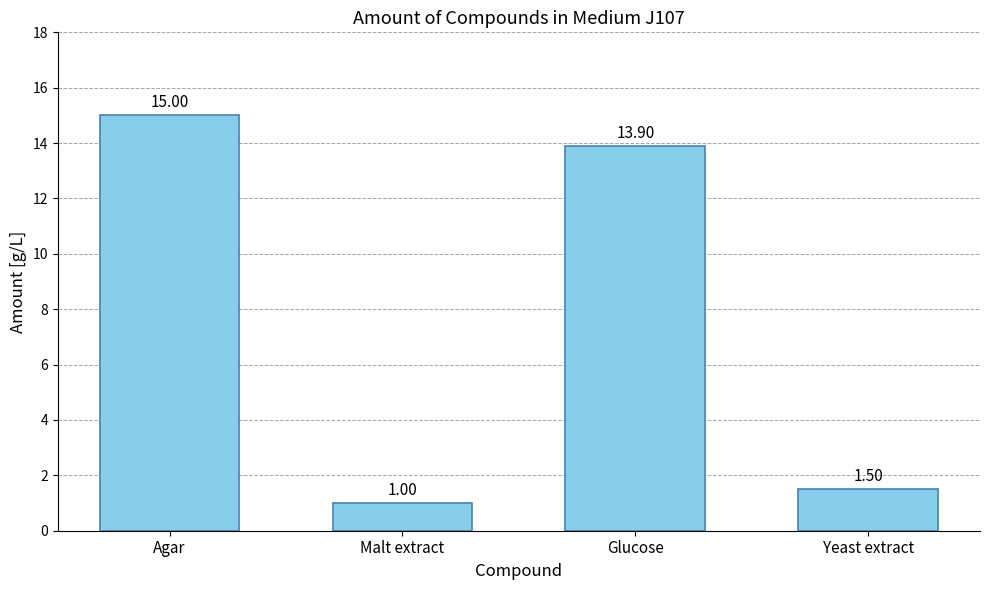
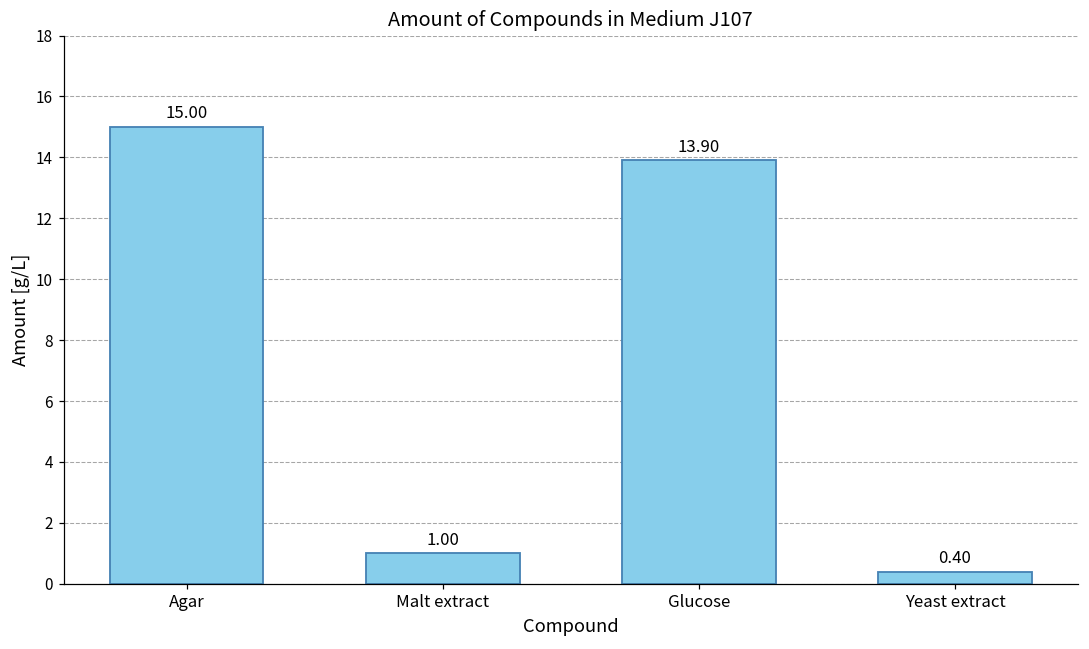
  {
    "Agar": 15.00,
    "Malt extract": 1.00,
    "Glucose": 13.90,
-   "Yeast extract": 1.50
+   "Yeast extract": 0.40
  }
